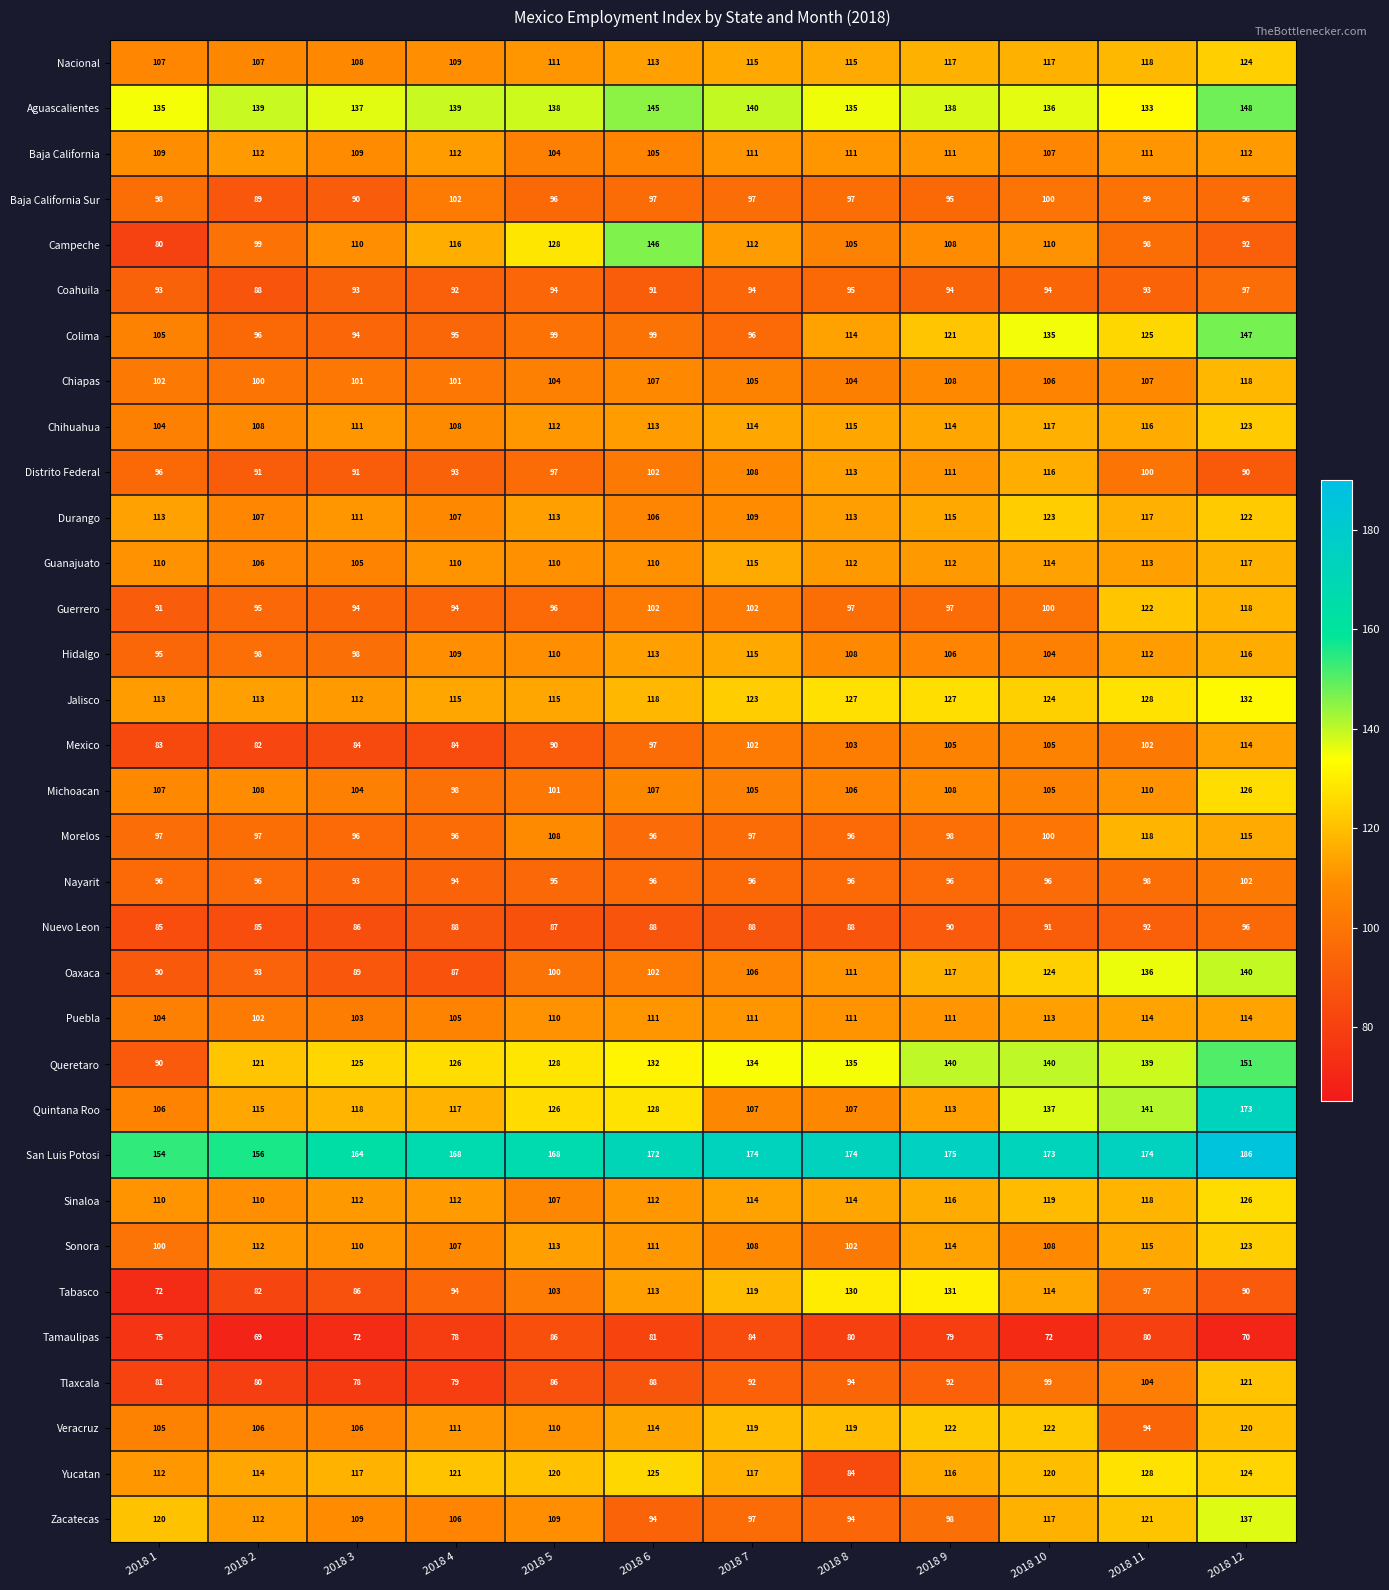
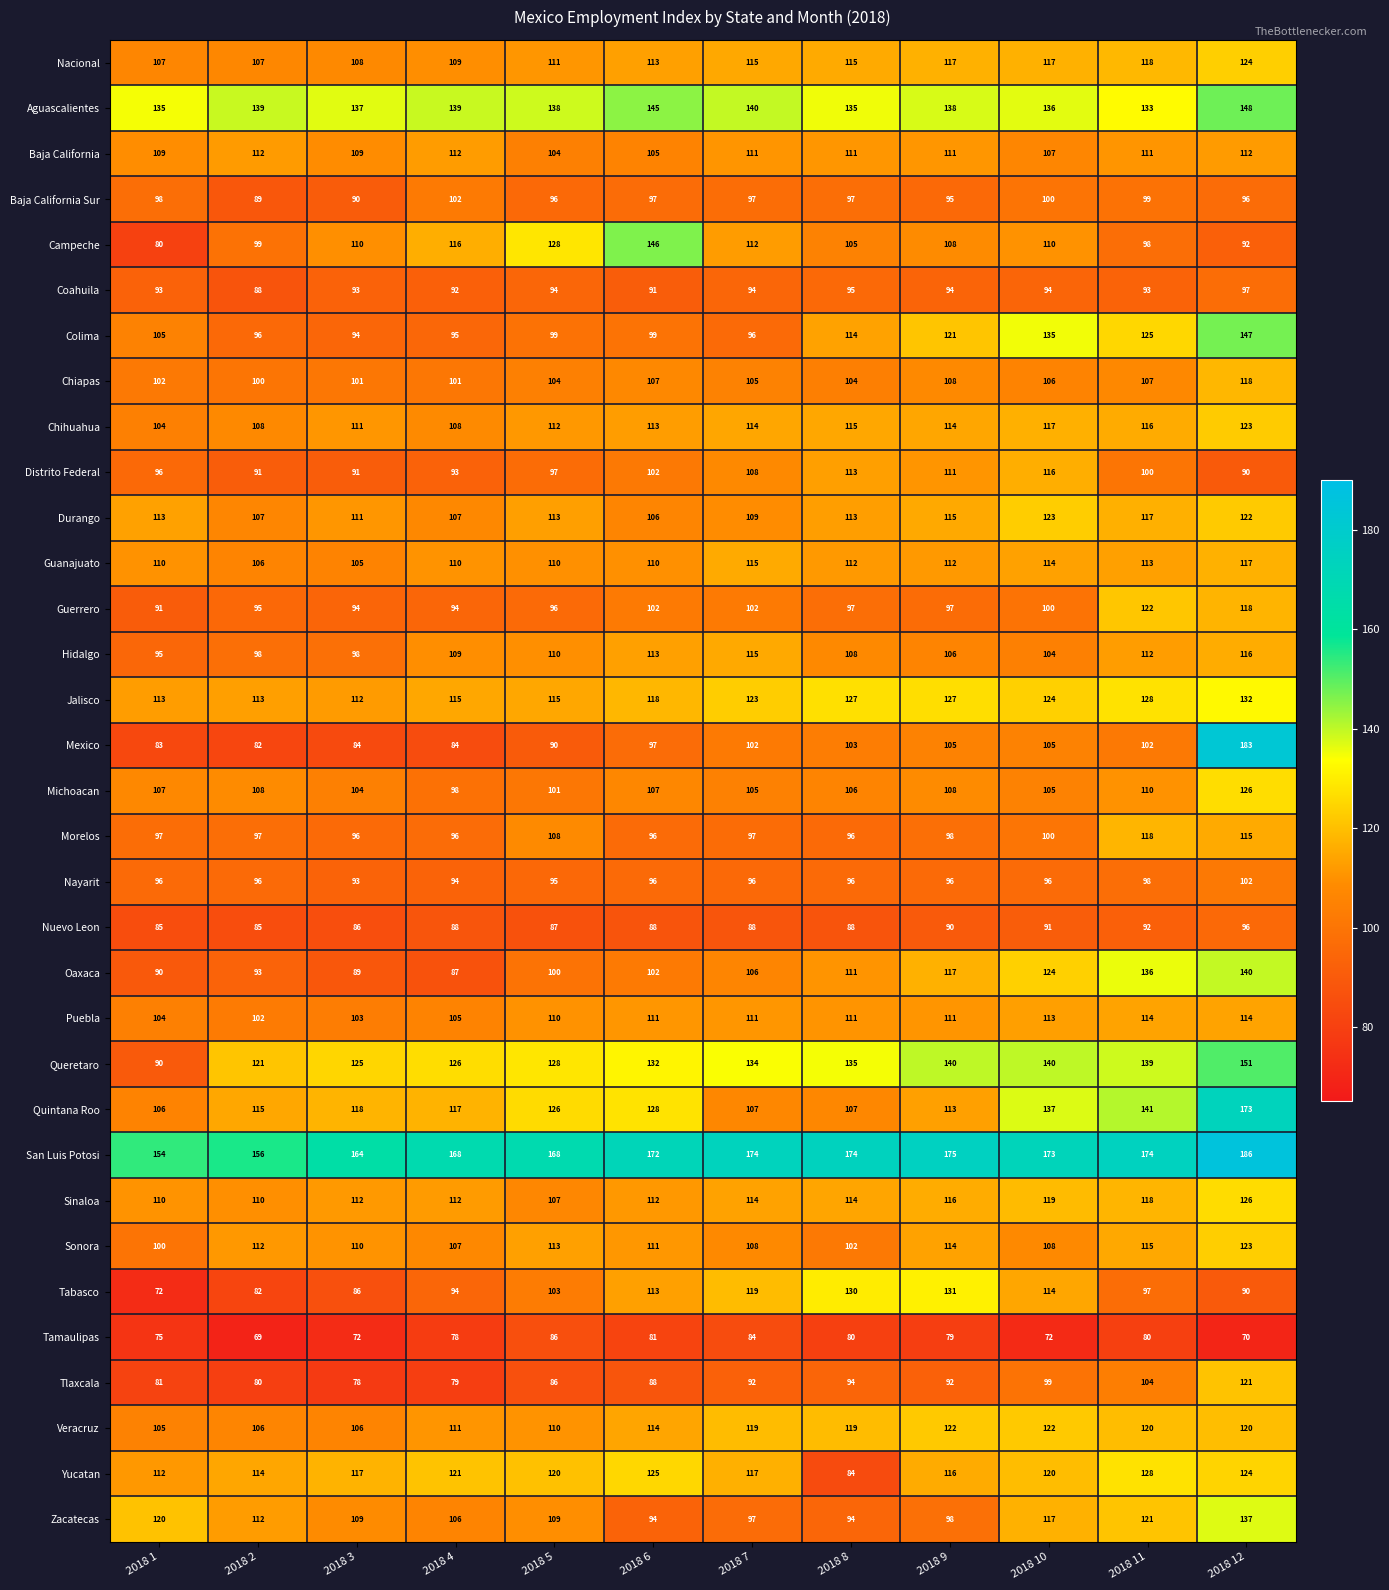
  {
    "Mexico": {
      "2018 1": 83,
      "2018 2": 82,
      "2018 3": 84,
      "2018 4": 84,
      "2018 5": 90,
      "2018 6": 97,
      "2018 7": 102,
      "2018 8": 103,
      "2018 9": 105,
      "2018 10": 105,
      "2018 11": 102,
-     "2018 12": 114
+     "2018 12": 183
    },
    "Veracruz": {
      "2018 1": 105,
      "2018 2": 106,
      "2018 3": 106,
      "2018 4": 111,
      "2018 5": 110,
      "2018 6": 114,
      "2018 7": 119,
      "2018 8": 119,
      "2018 9": 122,
      "2018 10": 122,
-     "2018 11": 94,
+     "2018 11": 120,
      "2018 12": 120
    }
  }
